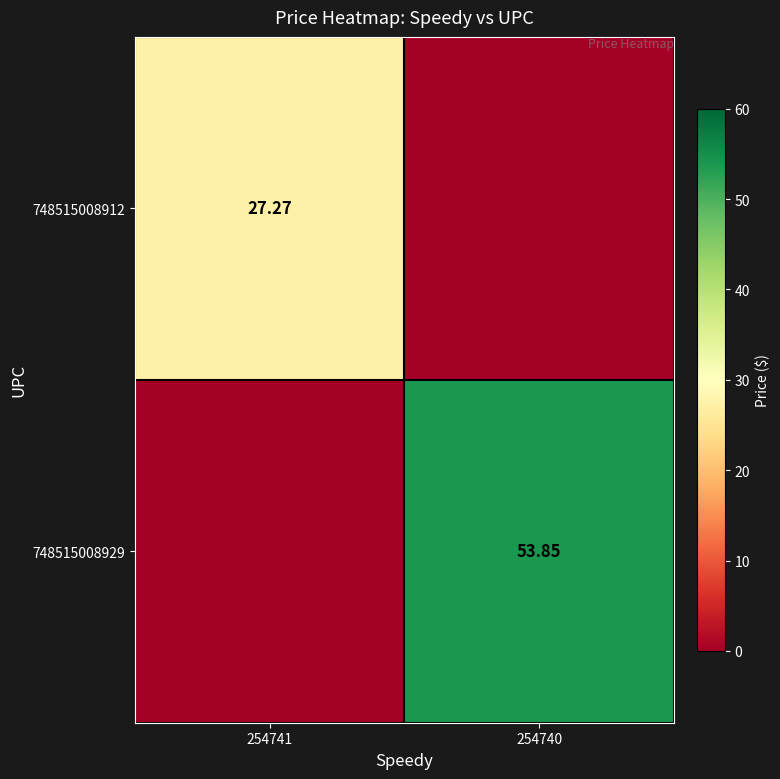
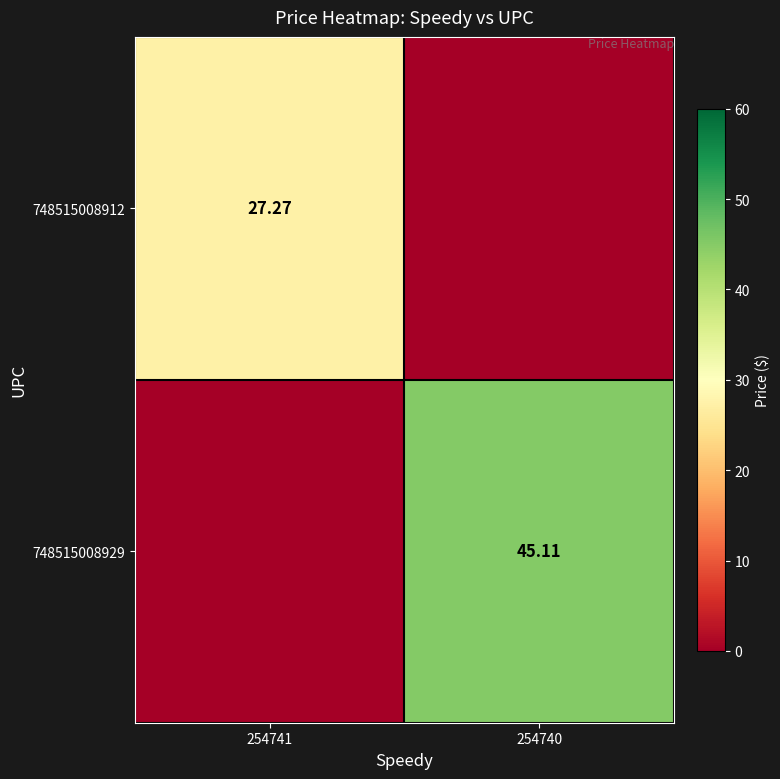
  {
    "748515008912": {
      "254741": 27.27
    },
    "748515008929": {
-     "254740": 53.85
+     "254740": 45.11
    }
  }
